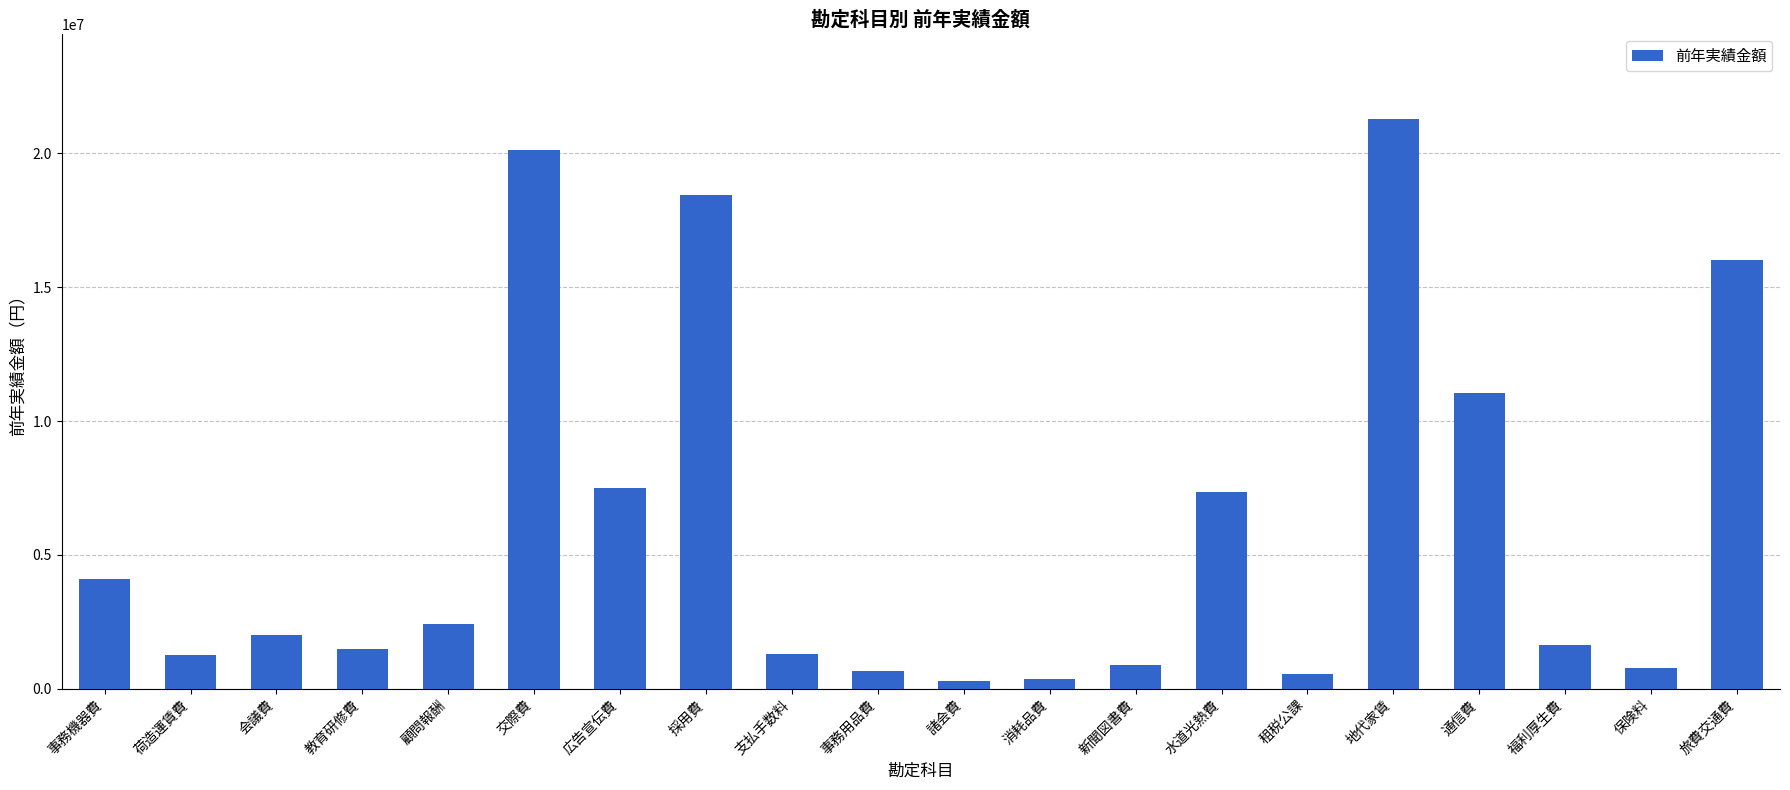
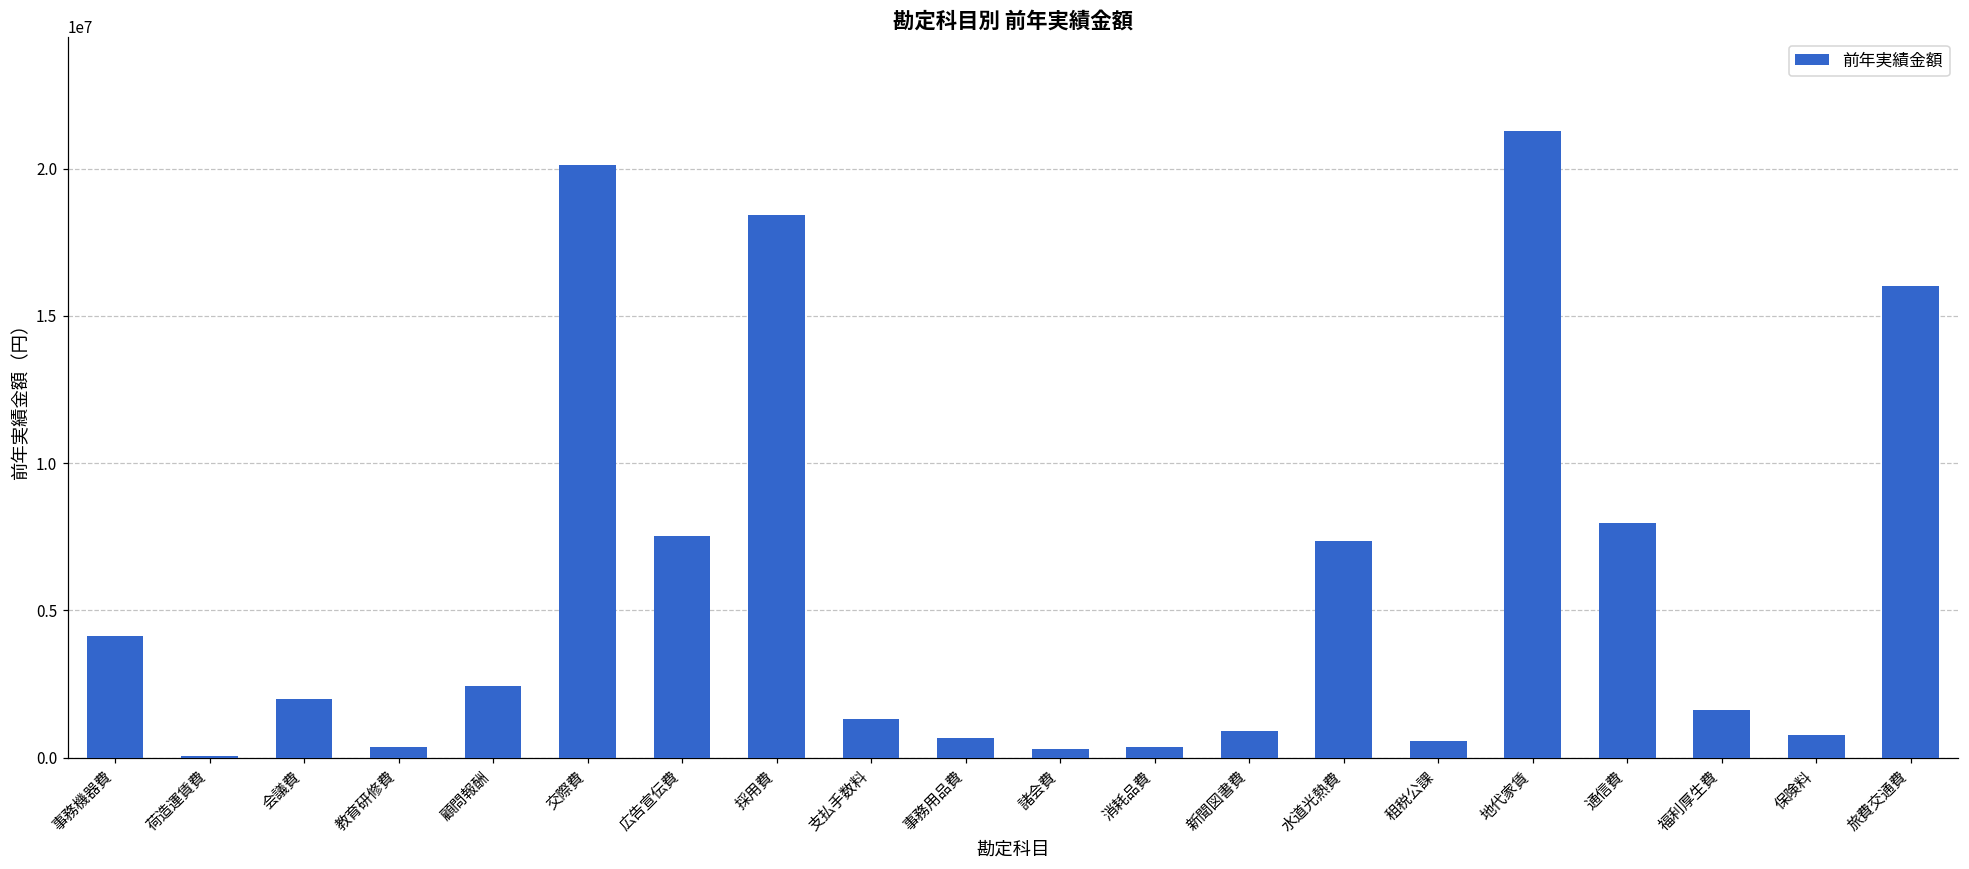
  {
    "事務機器費": 4100000,
-   "荷造運賃費": 1200000,
+   "荷造運賃費": 100000,
    "会議費": 2000000,
-   "教育研修費": 1500000,
+   "教育研修費": 400000,
    "顧問報酬": 2400000,
    "交際費": 20100000,
    "広告宣伝費": 7500000,
    "採用費": 18400000,
    "支払手数料": 1300000,
    "事務用品費": 700000,
    "諸会費": 300000,
    "消耗品費": 400000,
    "新聞図書費": 900000,
    "水道光熱費": 7300000,
    "租税公課": 600000,
    "地代家賃": 21300000,
-   "通信費": 11100000,
+   "通信費": 8000000,
    "福利厚生費": 1600000,
    "保険料": 800000,
    "旅費交通費": 16000000
  }
